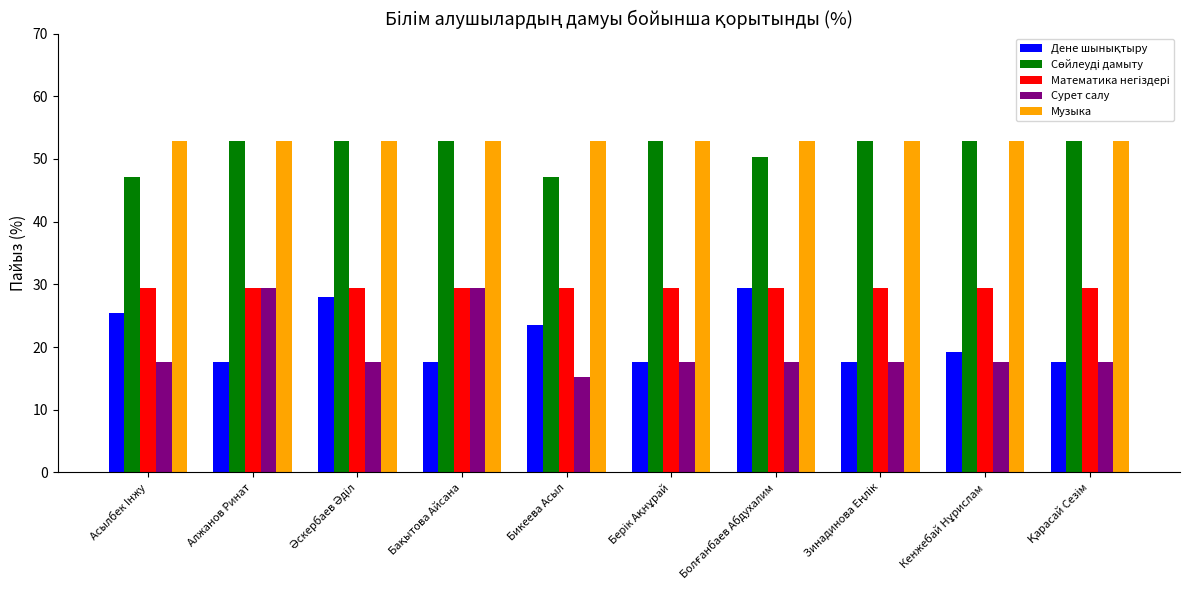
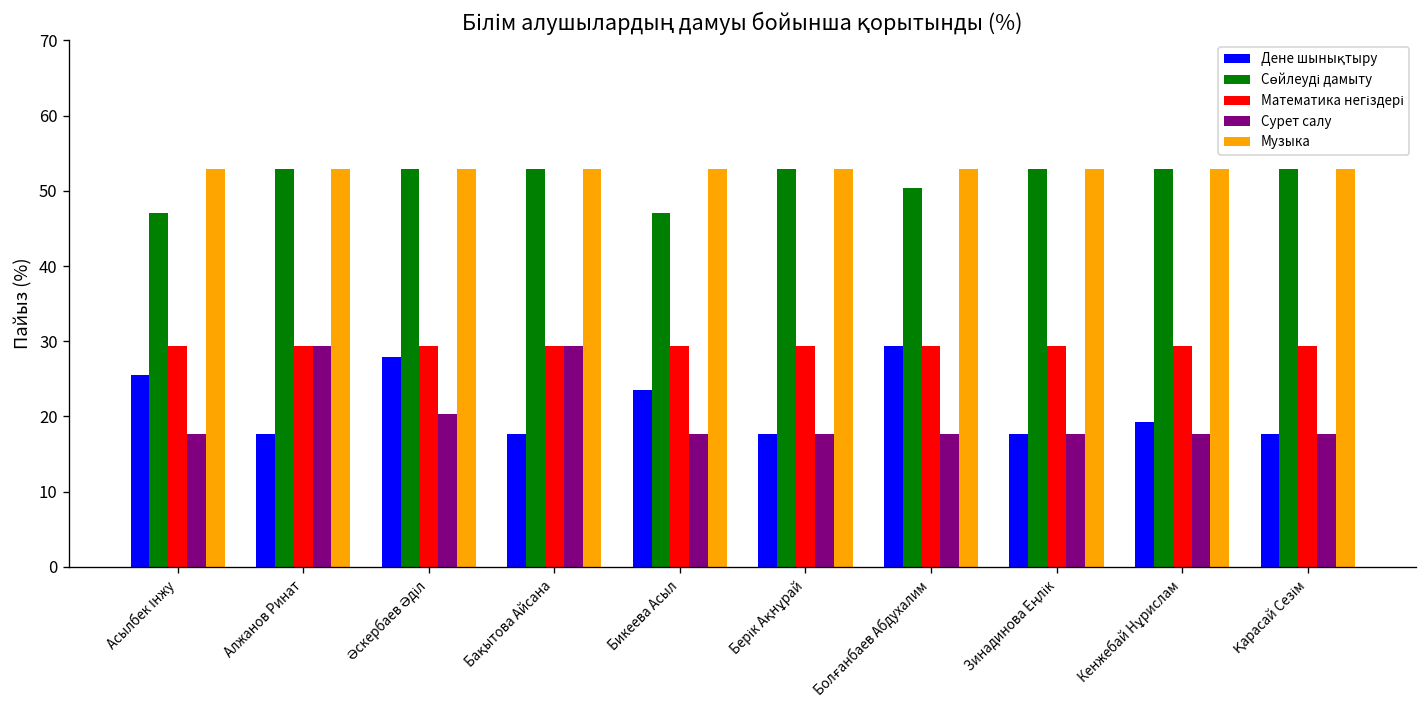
  {
    "Дене шынықтыру": {
      "Асылбек Інжу": 26,
      "Алжанов Ринат": 18,
      "Әскербаев Әділ": 28,
      "Бақытова Айсана": 18,
      "Бикеева Асыл": 24,
      "Берік Ақнұрай": 18,
      "Болғанбаев Абдухалим": 29,
      "Зинадинова Еңлік": 18,
      "Кенжебай Нұрислам": 19,
      "Қарасай Сезім": 18
    },
    "Сөйлеуді дамыту": {
      "Асылбек Інжу": 47,
      "Алжанов Ринат": 53,
      "Әскербаев Әділ": 53,
      "Бақытова Айсана": 53,
      "Бикеева Асыл": 47,
      "Берік Ақнұрай": 53,
      "Болғанбаев Абдухалим": 50,
      "Зинадинова Еңлік": 53,
      "Кенжебай Нұрислам": 53,
      "Қарасай Сезім": 53
    },
    "Математика негіздері": {
      "Асылбек Інжу": 29,
      "Алжанов Ринат": 29,
      "Әскербаев Әділ": 29,
      "Бақытова Айсана": 29,
      "Бикеева Асыл": 29,
      "Берік Ақнұрай": 29,
      "Болғанбаев Абдухалим": 29,
      "Зинадинова Еңлік": 29,
      "Кенжебай Нұрислам": 29,
      "Қарасай Сезім": 29
    },
    "Сурет салу": {
      "Асылбек Інжу": 18,
      "Алжанов Ринат": 29,
-     "Әскербаев Әділ": 18,
+     "Әскербаев Әділ": 20,
      "Бақытова Айсана": 29,
-     "Бикеева Асыл": 15,
+     "Бикеева Асыл": 18,
      "Берік Ақнұрай": 18,
      "Болғанбаев Абдухалим": 18,
      "Зинадинова Еңлік": 18,
      "Кенжебай Нұрислам": 18,
      "Қарасай Сезім": 18
    },
    "Музыка": {
      "Асылбек Інжу": 53,
      "Алжанов Ринат": 53,
      "Әскербаев Әділ": 53,
      "Бақытова Айсана": 53,
      "Бикеева Асыл": 53,
      "Берік Ақнұрай": 53,
      "Болғанбаев Абдухалим": 53,
      "Зинадинова Еңлік": 53,
      "Кенжебай Нұрислам": 53,
      "Қарасай Сезім": 53
    }
  }
